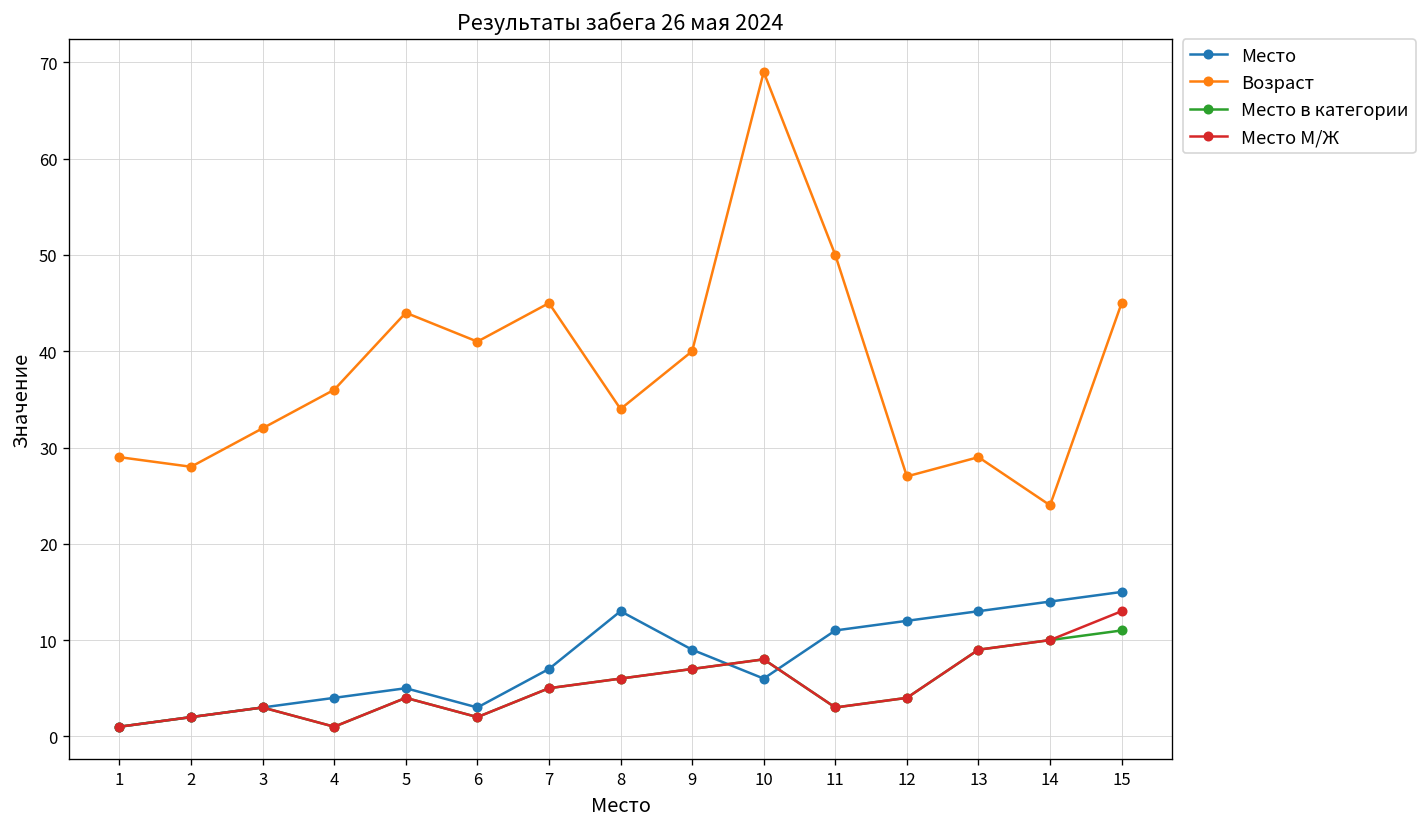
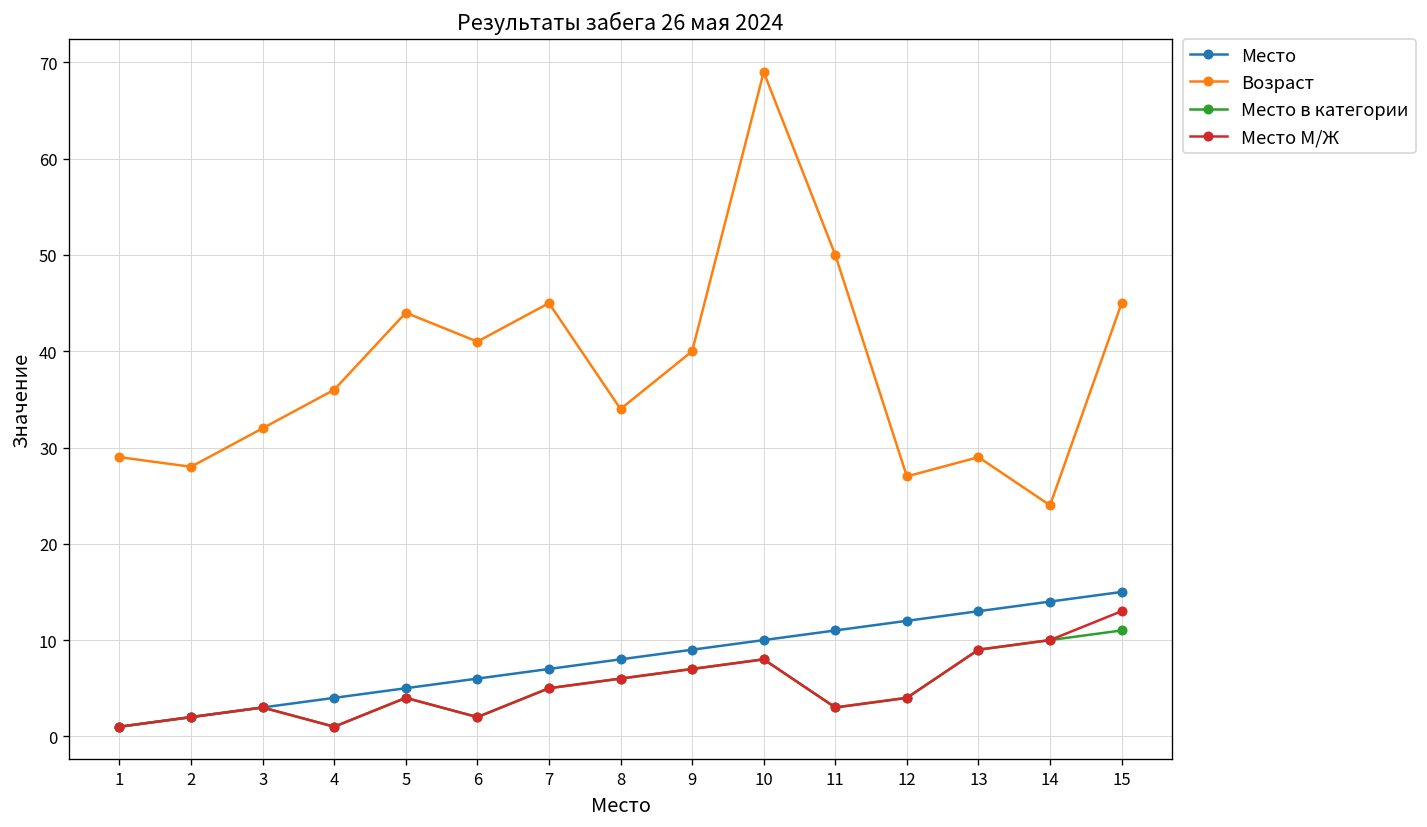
  {
    "Место": {
      "4": 4,
      "5": 5,
-     "6": 3,
+     "6": 6,
      "7": 7,
-     "8": 13,
+     "8": 8,
      "9": 9,
-     "10": 6,
+     "10": 10,
      "11": 11,
      "12": 12,
      "13": 13,
      "14": 14,
      "15": 15
    },
    "Возраст": {
      "1": 29,
      "2": 28,
      "3": 32,
      "4": 36,
      "5": 44,
      "6": 41,
      "7": 45,
      "8": 34,
      "9": 40,
      "10": 69,
      "11": 50,
      "12": 27,
      "13": 29,
      "14": 24,
      "15": 45
    },
    "Место в категории": {
      "15": 11
    },
    "Место М/Ж": {
      "15": 13
    }
  }
